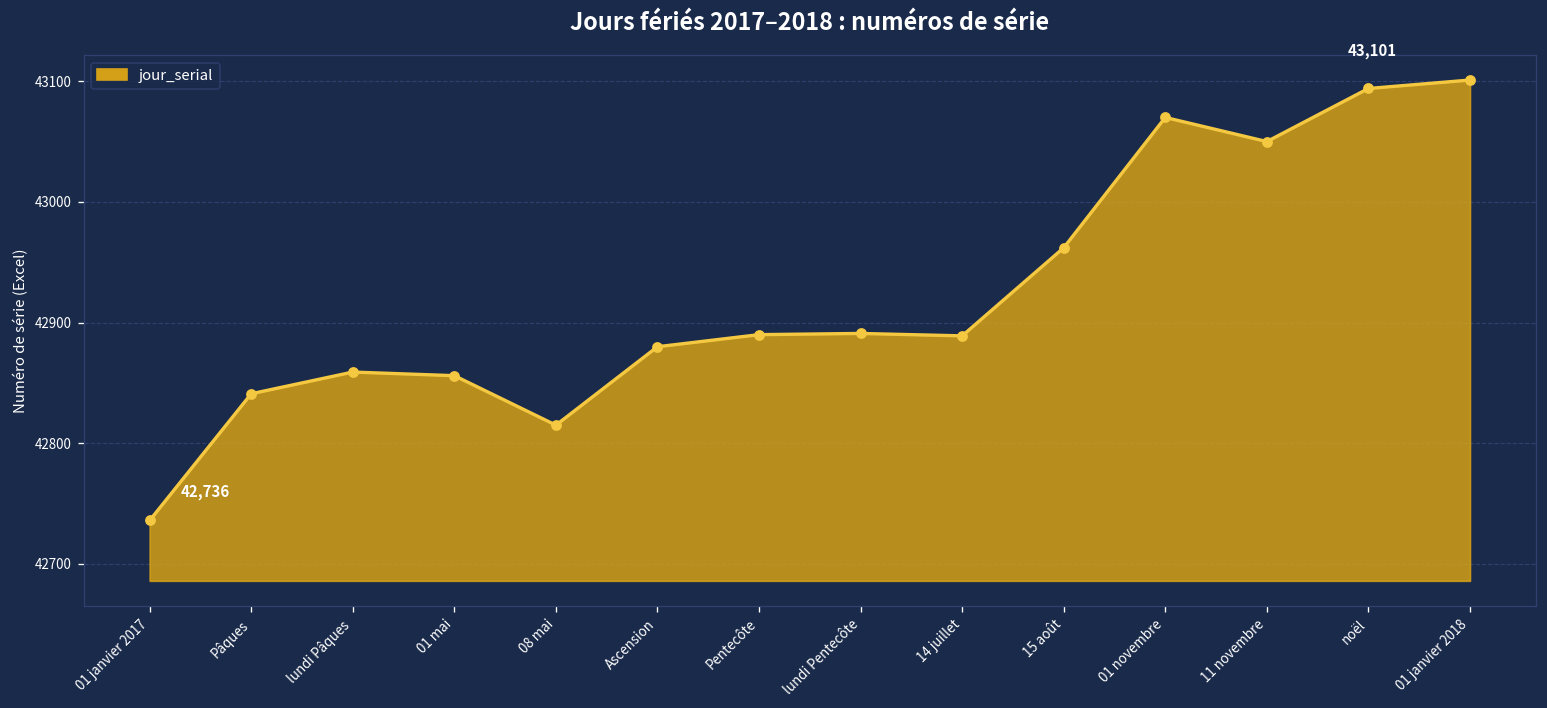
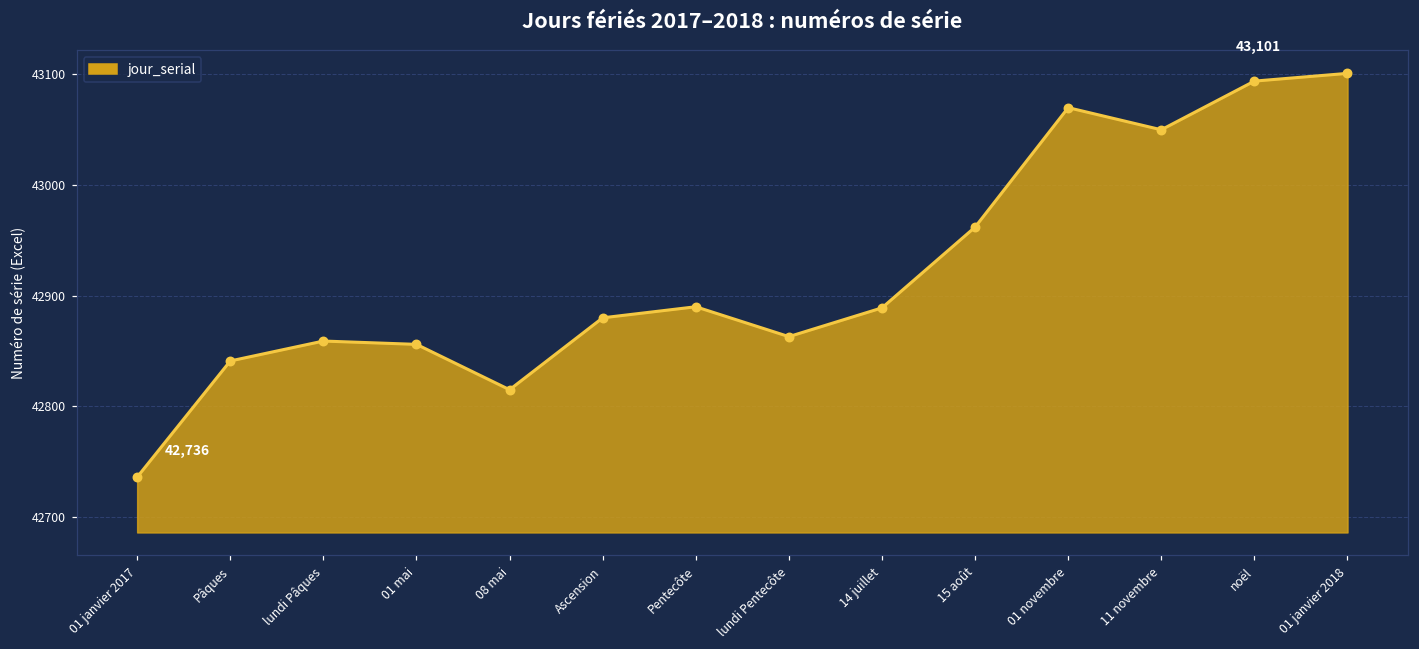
  {
    "01 janvier 2017": 42736,
    "Pâques": 42841,
    "lundi Pâques": 42859,
    "01 mai": 42856,
    "08 mai": 42815,
    "Ascension": 42880,
    "Pentecôte": 42890,
-   "lundi Pentecôte": 42891,
+   "lundi Pentecôte": 42863,
    "14 juillet": 42889,
    "15 août": 42962,
    "01 novembre": 43070,
    "11 novembre": 43050,
    "01 janvier 2018": 43101
  }
